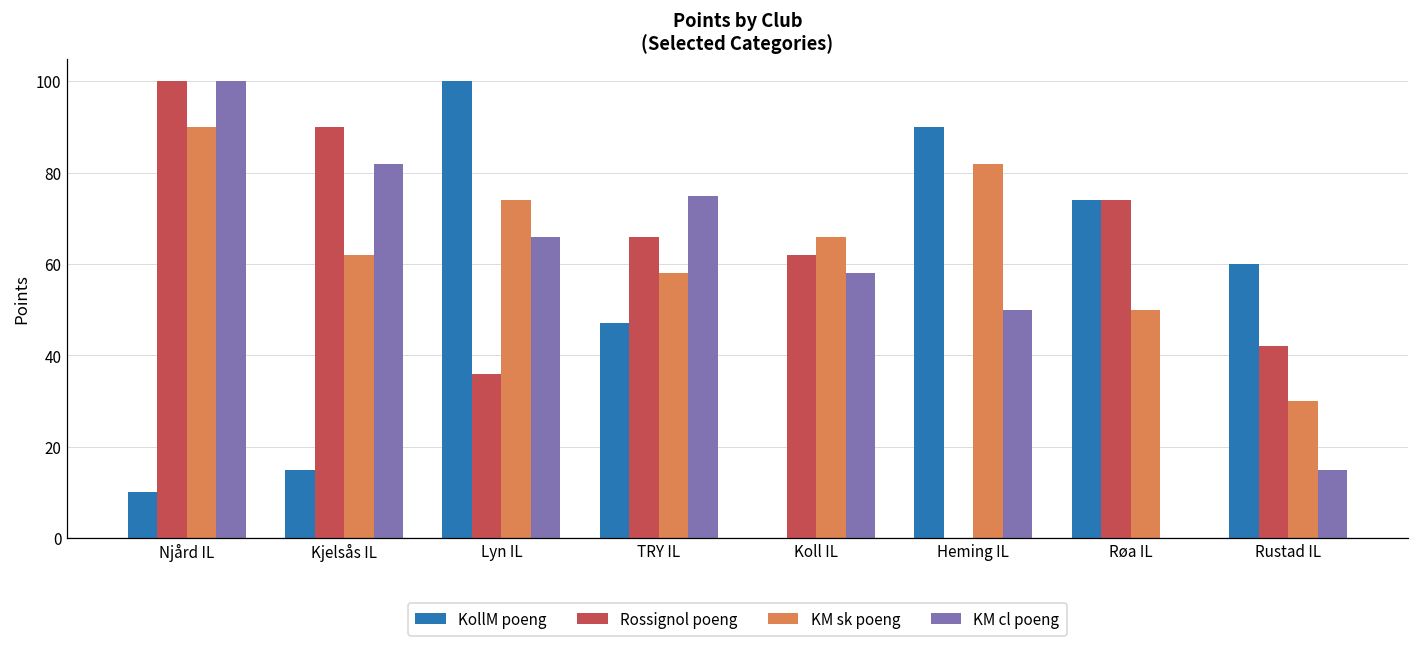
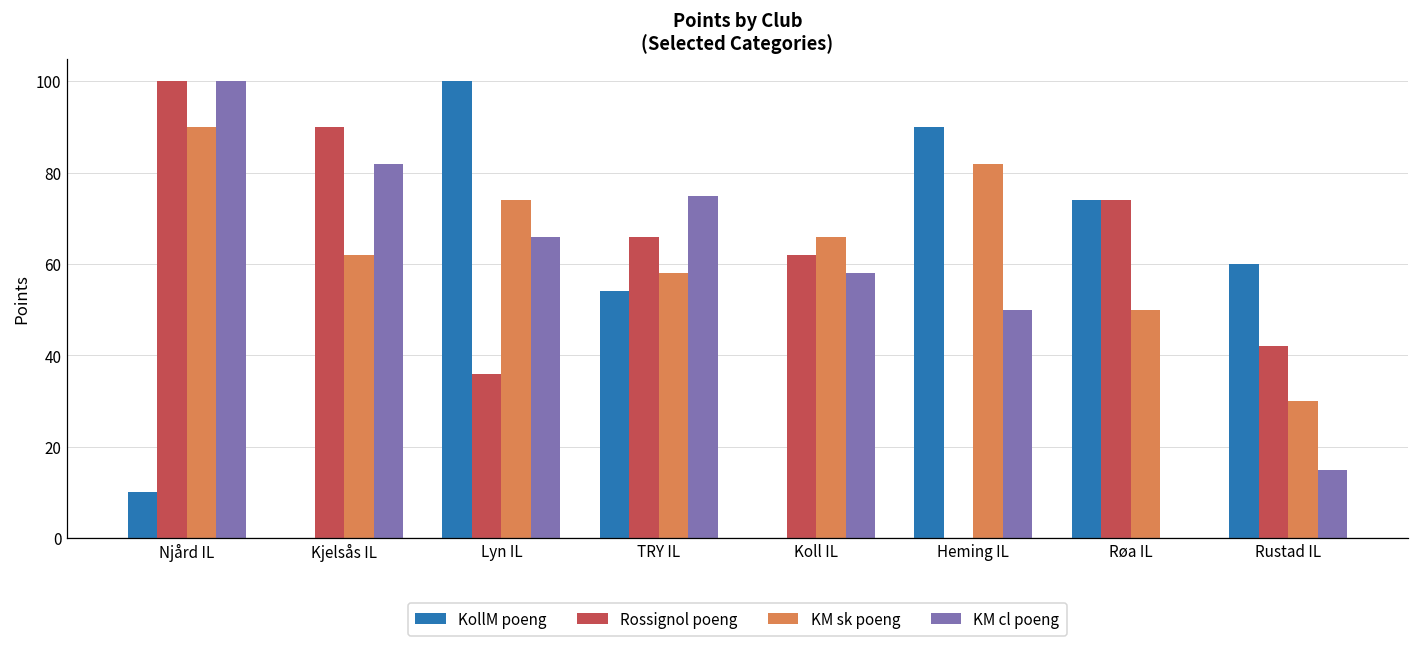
  {
    "KollM poeng": {
      "Njård IL": 10,
-     "Kjelsås IL": 15,
+     "Kjelsås IL": 0,
      "Lyn IL": 100,
-     "TRY IL": 47,
+     "TRY IL": 54,
      "Koll IL": 0,
      "Heming IL": 90,
      "Røa IL": 74,
      "Rustad IL": 60
    },
    "KM cl poeng": {
      "Njård IL": 100,
      "Kjelsås IL": 82,
      "Lyn IL": 66,
      "TRY IL": 75,
      "Koll IL": 58,
      "Heming IL": 50,
      "Røa IL": 0,
      "Rustad IL": 15
    }
  }
